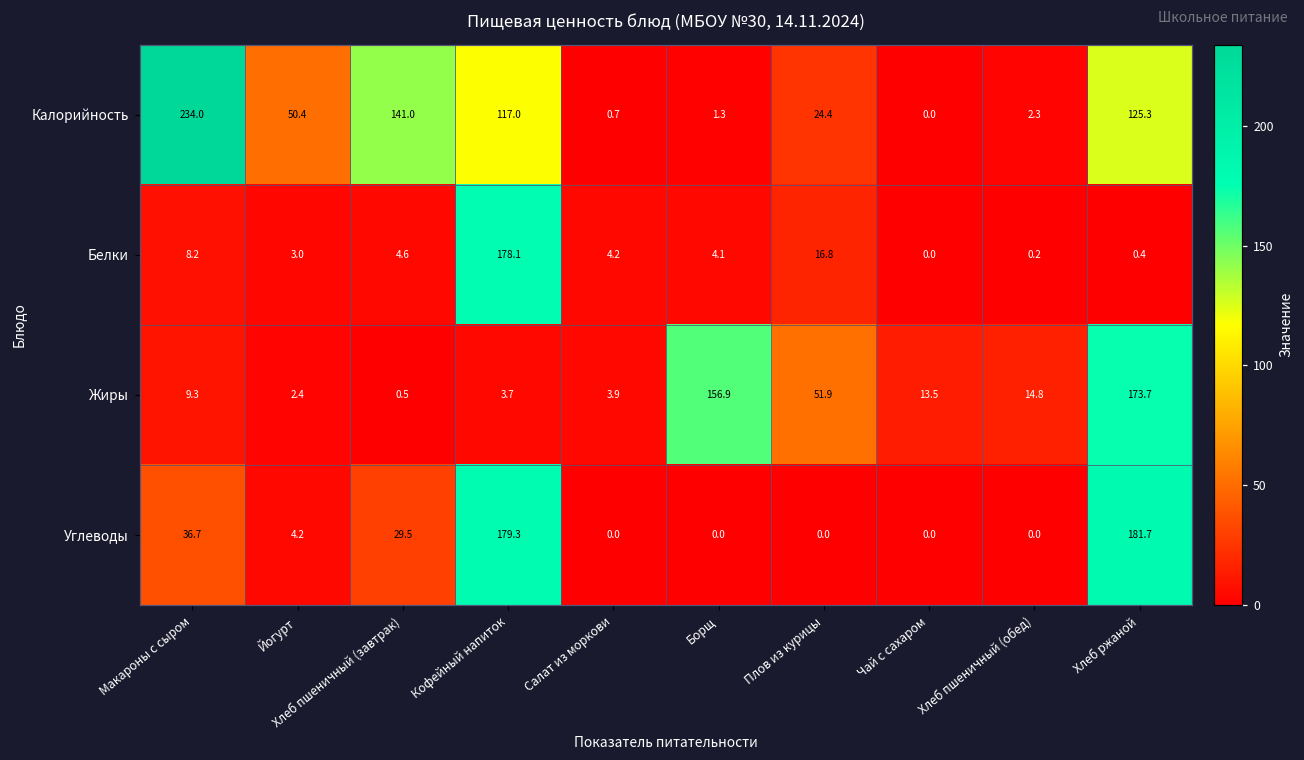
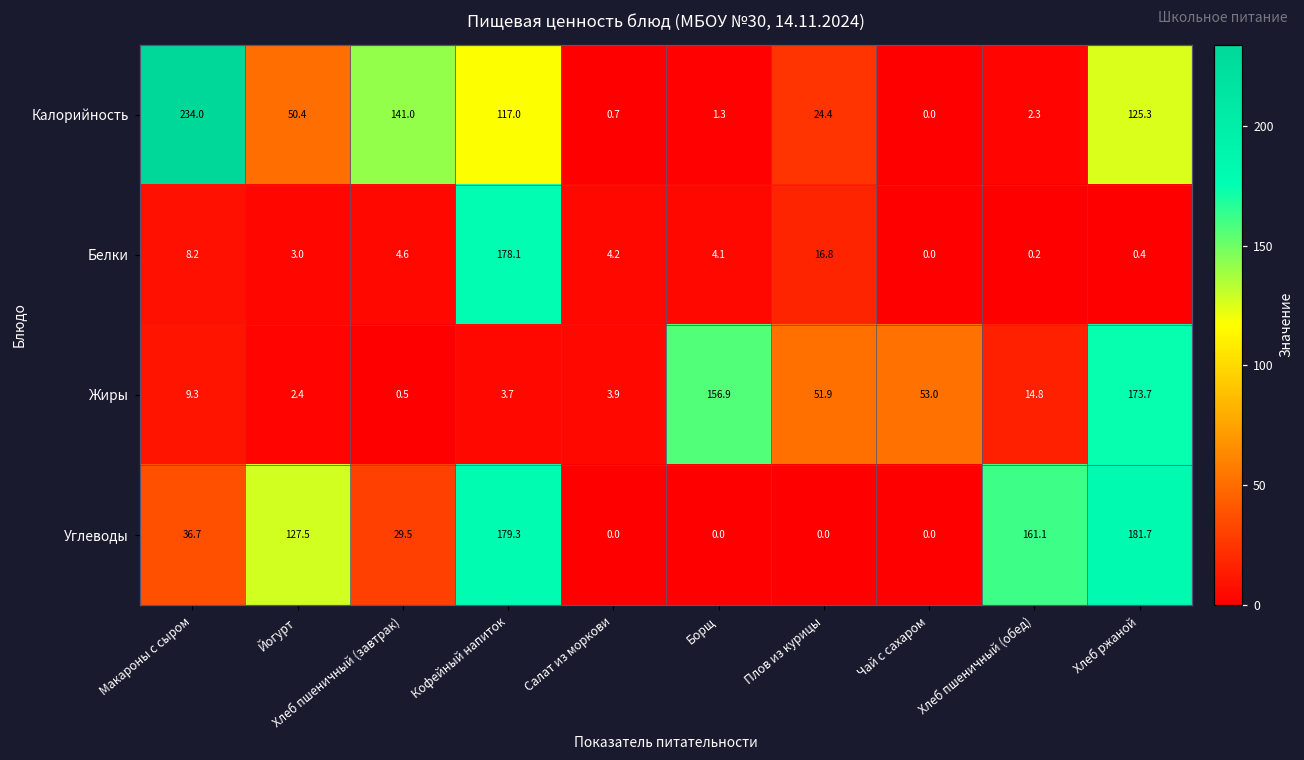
  {
    "Калорийность": {
      "Макароны с сыром": 234.0,
      "Йогурт": 50.4,
      "Хлеб пшеничный (завтрак)": 141.0,
      "Кофейный напиток": 117.0,
      "Салат из моркови": 0.7,
      "Борщ": 1.3,
      "Плов из курицы": 24.4,
      "Чай с сахаром": 0.0,
      "Хлеб пшеничный (обед)": 2.3,
      "Хлеб ржаной": 125.3
    },
    "Белки": {
      "Макароны с сыром": 8.2,
      "Йогурт": 3.0,
      "Хлеб пшеничный (завтрак)": 4.6,
      "Кофейный напиток": 178.1,
      "Салат из моркови": 4.2,
      "Борщ": 4.1,
      "Плов из курицы": 16.8,
      "Чай с сахаром": 0.0,
      "Хлеб пшеничный (обед)": 0.2,
      "Хлеб ржаной": 0.4
    },
    "Жиры": {
      "Макароны с сыром": 9.3,
      "Йогурт": 2.4,
      "Хлеб пшеничный (завтрак)": 0.5,
      "Кофейный напиток": 3.7,
      "Салат из моркови": 3.9,
      "Борщ": 156.9,
      "Плов из курицы": 51.9,
-     "Чай с сахаром": 13.5,
+     "Чай с сахаром": 53.0,
      "Хлеб пшеничный (обед)": 14.8,
      "Хлеб ржаной": 173.7
    },
    "Углеводы": {
      "Макароны с сыром": 36.7,
-     "Йогурт": 4.2,
+     "Йогурт": 127.5,
      "Хлеб пшеничный (завтрак)": 29.5,
      "Кофейный напиток": 179.3,
      "Салат из моркови": 0.0,
      "Борщ": 0.0,
      "Плов из курицы": 0.0,
      "Чай с сахаром": 0.0,
-     "Хлеб пшеничный (обед)": 0.0,
+     "Хлеб пшеничный (обед)": 161.1,
      "Хлеб ржаной": 181.7
    }
  }
